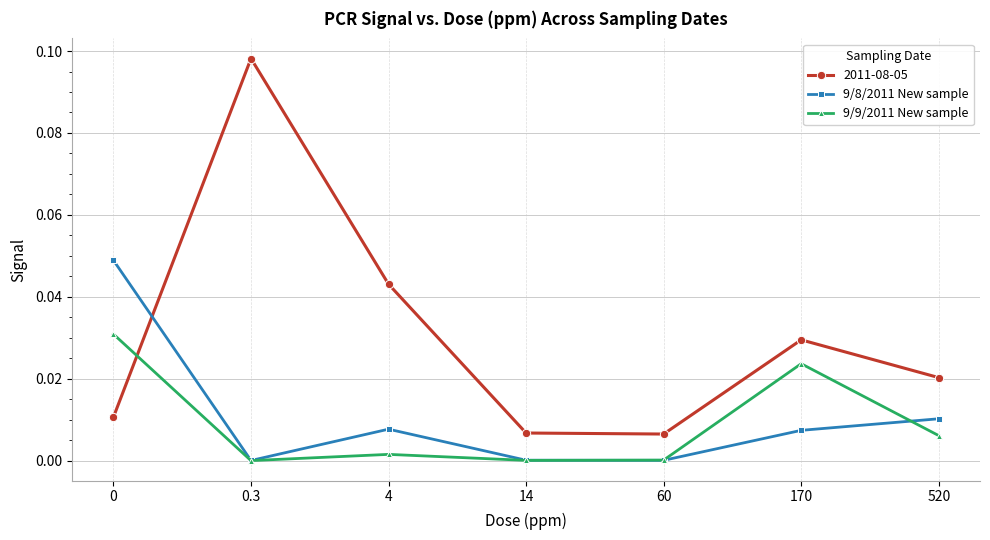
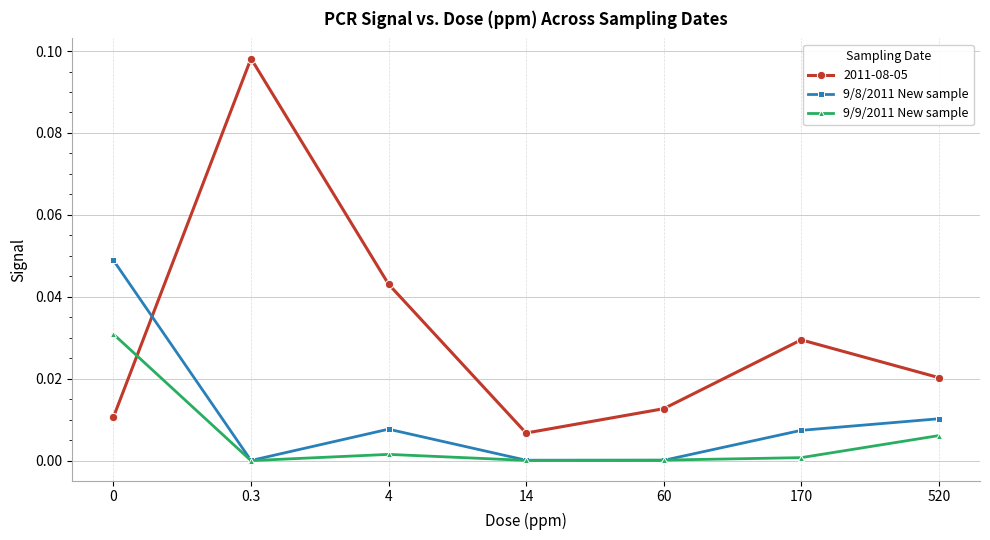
  {
    "2011-08-05": {
      "0": 0.011,
      "0.3": 0.098,
      "4": 0.043,
      "14": 0.007,
-     "60": 0.006,
+     "60": 0.013,
      "170": 0.029,
      "520": 0.020
    },
    "9/8/2011 New sample": {
      "0": 0.049,
      "4": 0.008,
      "170": 0.007,
      "520": 0.010
    },
    "9/9/2011 New sample": {
      "0": 0.031,
      "4": 0.002,
-     "170": 0.024,
+     "170": 0.001,
      "520": 0.006
    }
  }
